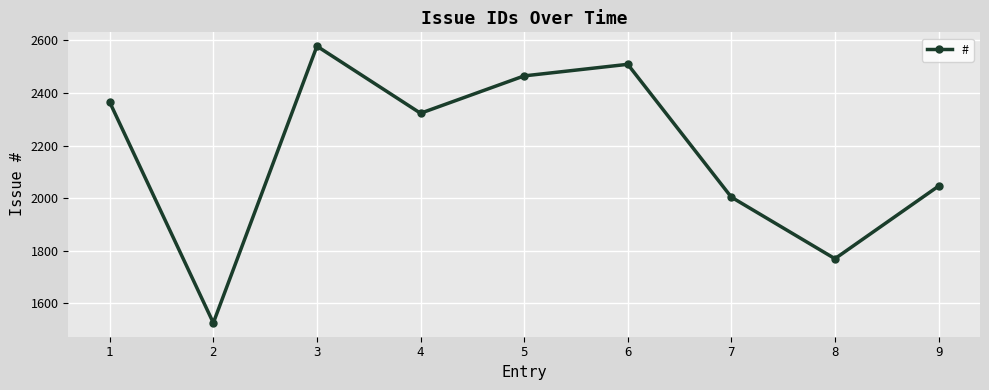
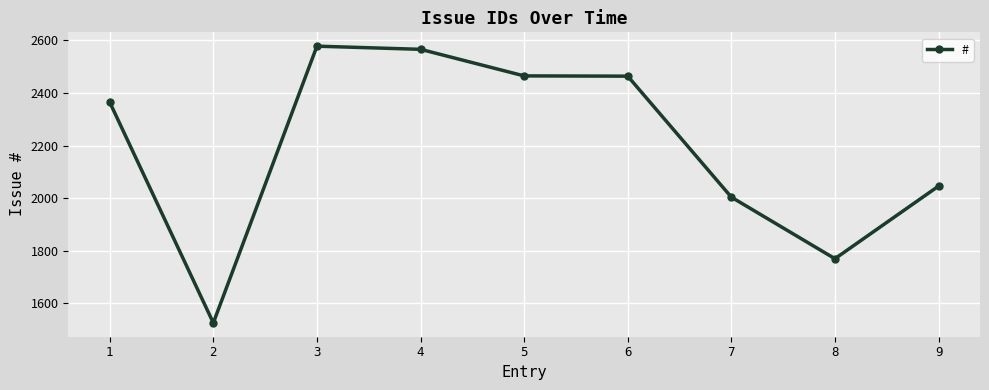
  {
    "1": 2370,
    "2": 1530,
    "3": 2580,
-   "4": 2320,
+   "4": 2570,
    "5": 2470,
-   "6": 2510,
+   "6": 2460,
    "7": 2000,
    "8": 1770,
    "9": 2050
  }
